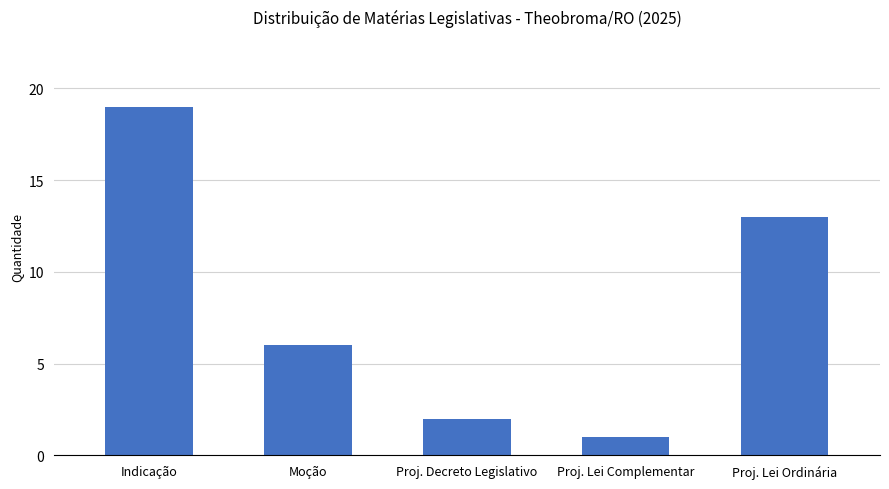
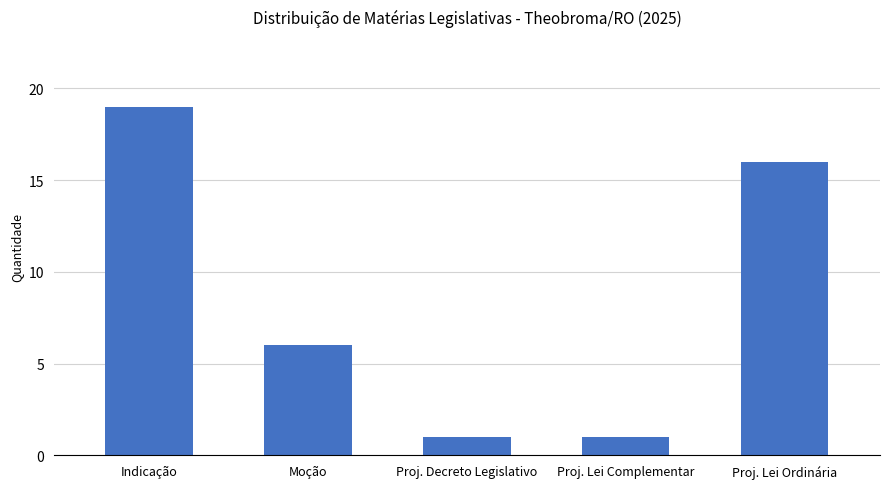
  {
    "Indicação": 19,
    "Moção": 6,
-   "Proj. Decreto Legislativo": 2,
+   "Proj. Decreto Legislativo": 1,
    "Proj. Lei Complementar": 1,
-   "Proj. Lei Ordinária": 13
+   "Proj. Lei Ordinária": 16
  }
